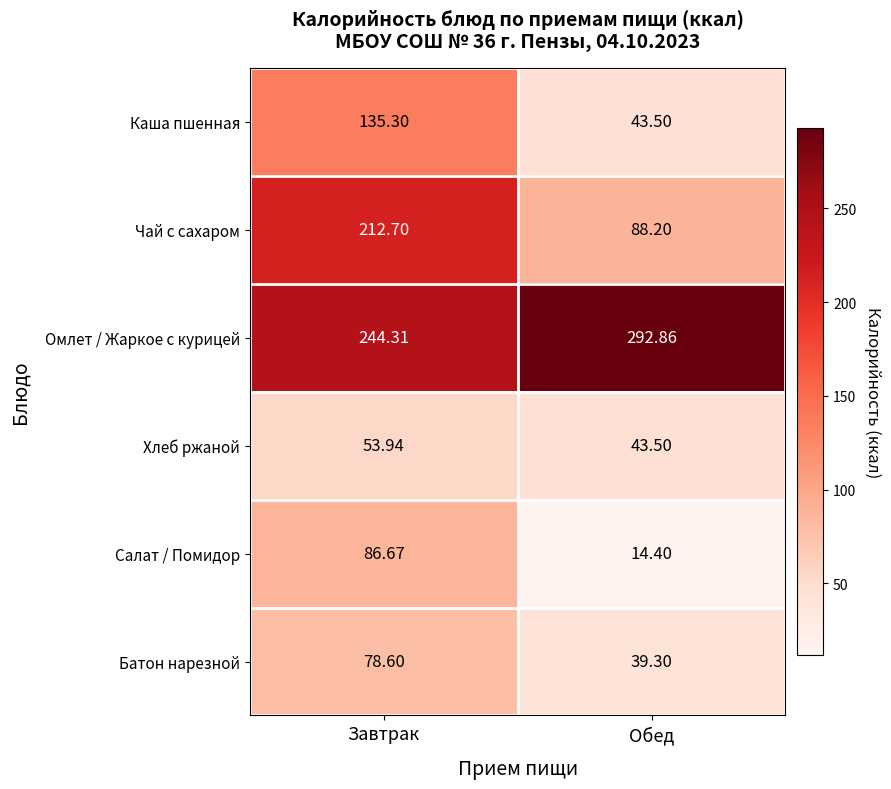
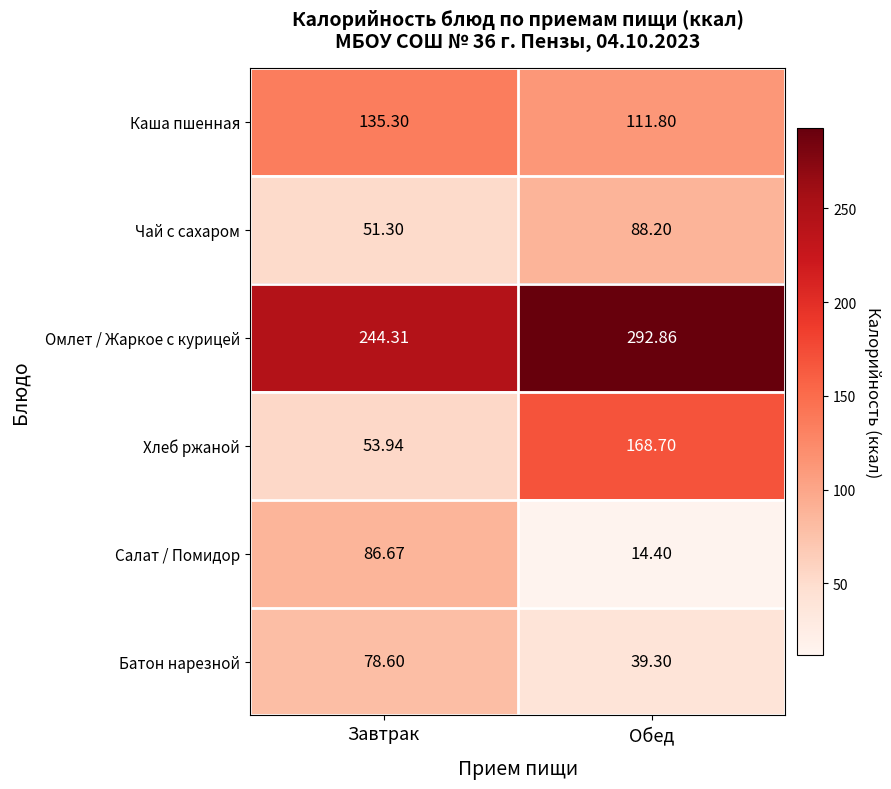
  {
    "Каша пшенная": {
      "Завтрак": 135.30,
-     "Обед": 43.50
+     "Обед": 111.80
    },
    "Чай с сахаром": {
-     "Завтрак": 212.70,
+     "Завтрак": 51.30,
      "Обед": 88.20
    },
    "Омлет / Жаркое с курицей": {
      "Завтрак": 244.31,
      "Обед": 292.86
    },
    "Хлеб ржаной": {
      "Завтрак": 53.94,
-     "Обед": 43.50
+     "Обед": 168.70
    },
    "Салат / Помидор": {
      "Завтрак": 86.67,
      "Обед": 14.40
    },
    "Батон нарезной": {
      "Завтрак": 78.60,
      "Обед": 39.30
    }
  }
